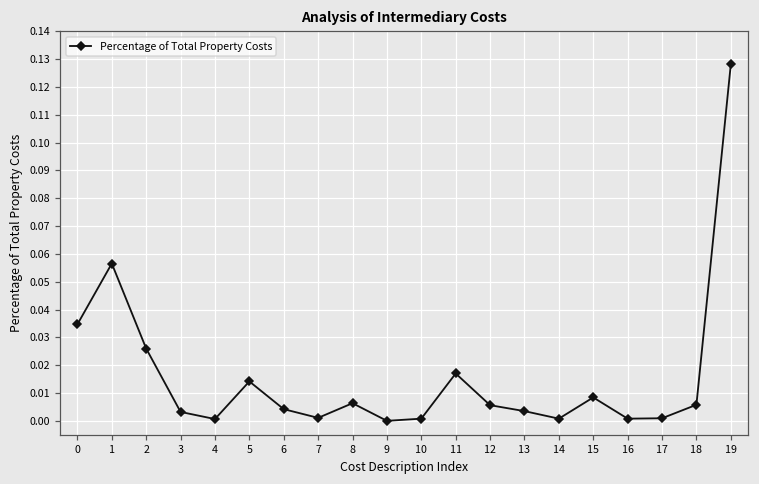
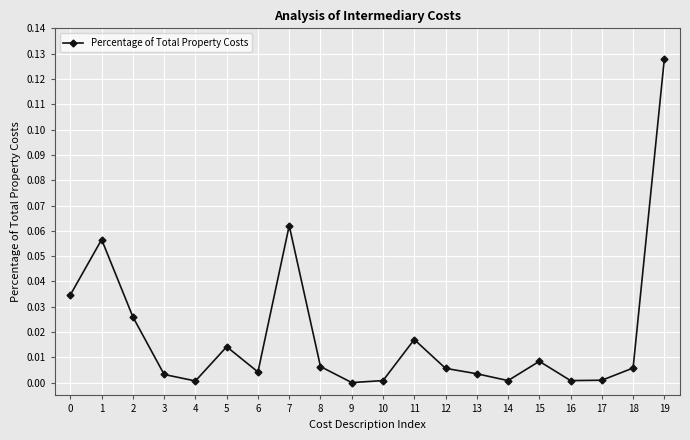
  {
    "0": 0.035,
    "1": 0.057,
    "2": 0.026,
    "3": 0.003,
    "4": 0.001,
    "5": 0.014,
    "6": 0.004,
-   "7": 0.001,
+   "7": 0.062,
    "8": 0.006,
    "9": 0.000,
    "10": 0.001,
    "11": 0.017,
    "12": 0.006,
    "13": 0.004,
    "14": 0.001,
    "15": 0.008,
    "16": 0.001,
    "17": 0.001,
    "18": 0.006,
    "19": 0.128
  }
